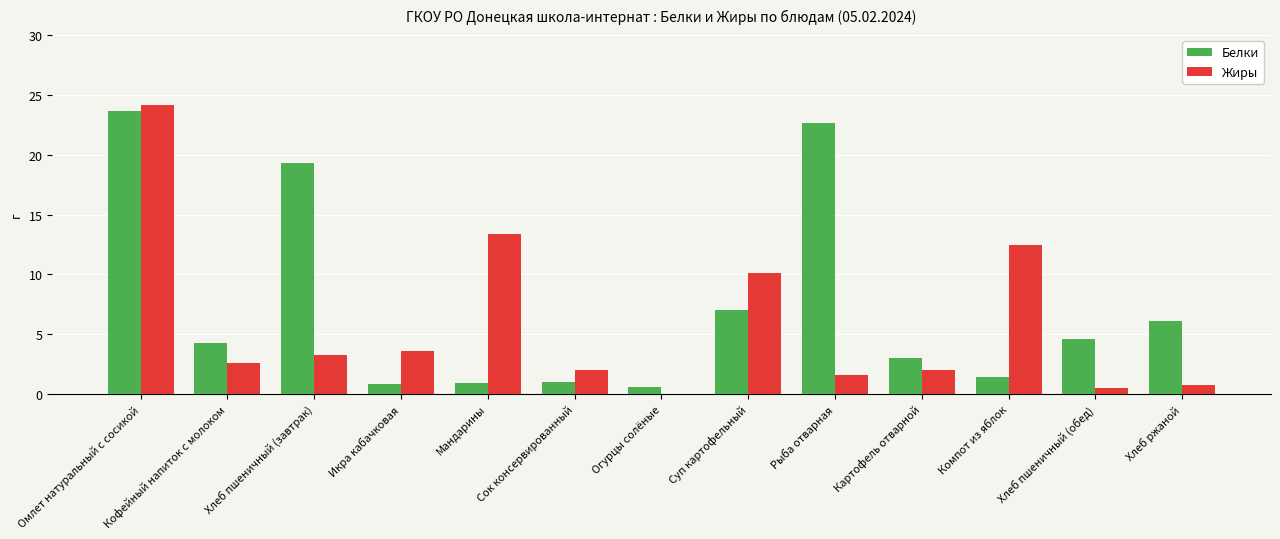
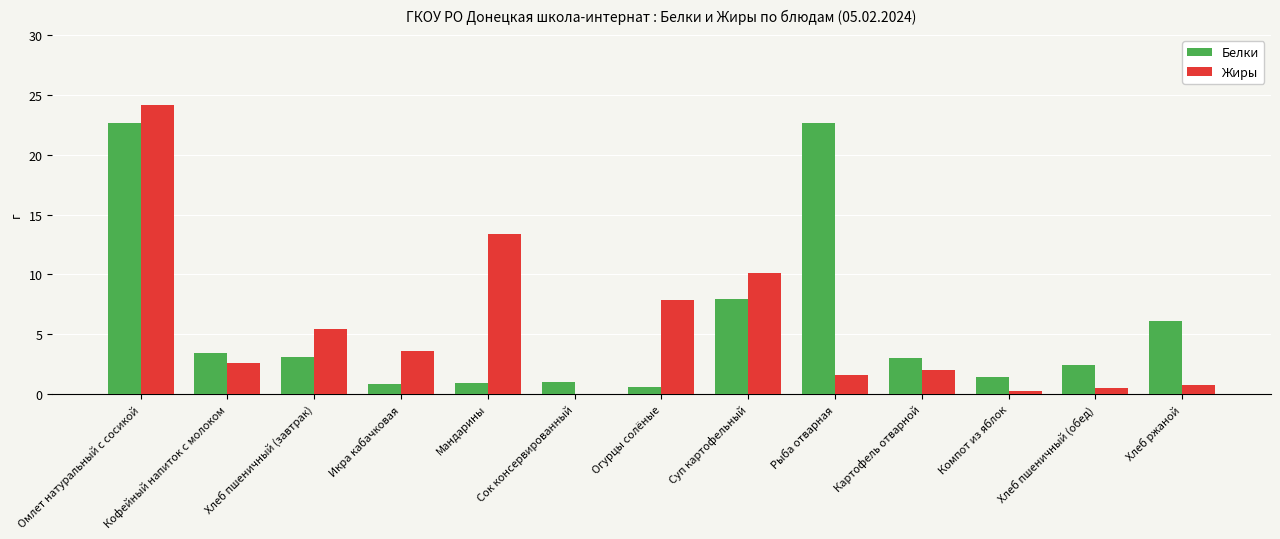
  {
    "Белки": {
-     "Омлет натуральный с сосикой": 23.6,
-     "Кофейный напиток с молоком": 4.3,
-     "Хлеб пшеничный (завтрак)": 19.3,
+     "Омлет натуральный с сосикой": 22.7,
+     "Кофейный напиток с молоком": 3.4,
+     "Хлеб пшеничный (завтрак)": 3.1,
      "Икра кабачковая": 0.8,
      "Мандарины": 0.9,
      "Сок консервированный": 1.0,
      "Огурцы солёные": 0.6,
-     "Суп картофельный": 7.1,
+     "Суп картофельный": 8.0,
      "Рыба отварная": 22.7,
      "Картофель отварной": 3.0,
      "Компот из яблок": 1.4,
-     "Хлеб пшеничный (обед)": 4.6,
+     "Хлеб пшеничный (обед)": 2.4,
      "Хлеб ржаной": 6.1
    },
    "Жиры": {
      "Омлет натуральный с сосикой": 24.1,
      "Кофейный напиток с молоком": 2.6,
-     "Хлеб пшеничный (завтрак)": 3.3,
+     "Хлеб пшеничный (завтрак)": 5.4,
      "Икра кабачковая": 3.6,
      "Мандарины": 13.4,
-     "Сок консервированный": 2,
-     "Огурцы солёные": 0.0,
+     "Сок консервированный": 0,
+     "Огурцы солёные": 7.9,
      "Суп картофельный": 10.2,
      "Рыба отварная": 1.6,
      "Картофель отварной": 2.0,
-     "Компот из яблок": 12.5,
+     "Компот из яблок": 0.2,
      "Хлеб пшеничный (обед)": 0.5,
      "Хлеб ржаной": 0.7
    }
  }
